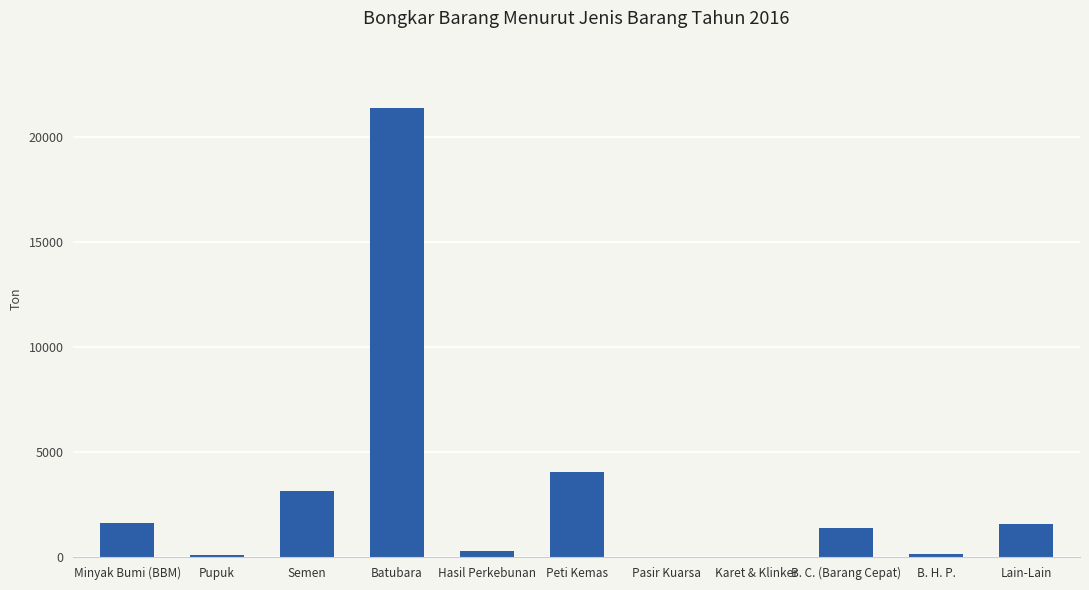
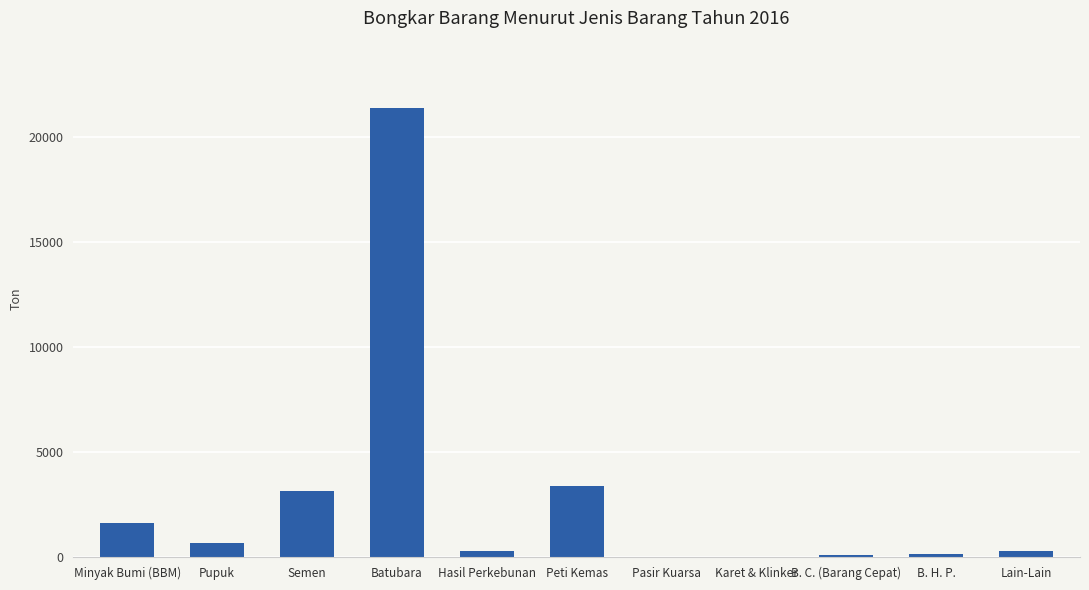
  {
    "Minyak Bumi (BBM)": 1600,
-   "Pupuk": 100,
+   "Pupuk": 700,
    "Semen": 3100,
    "Batubara": 21400,
    "Hasil Perkebunan": 300,
-   "Peti Kemas": 4100,
+   "Peti Kemas": 3400,
    "Pasir Kuarsa": 0,
    "Karet & Klinker": 0,
-   "B. C. (Barang Cepat)": 1400,
+   "B. C. (Barang Cepat)": 100,
    "B. H. P.": 100,
-   "Lain-Lain": 1600
+   "Lain-Lain": 300
  }
